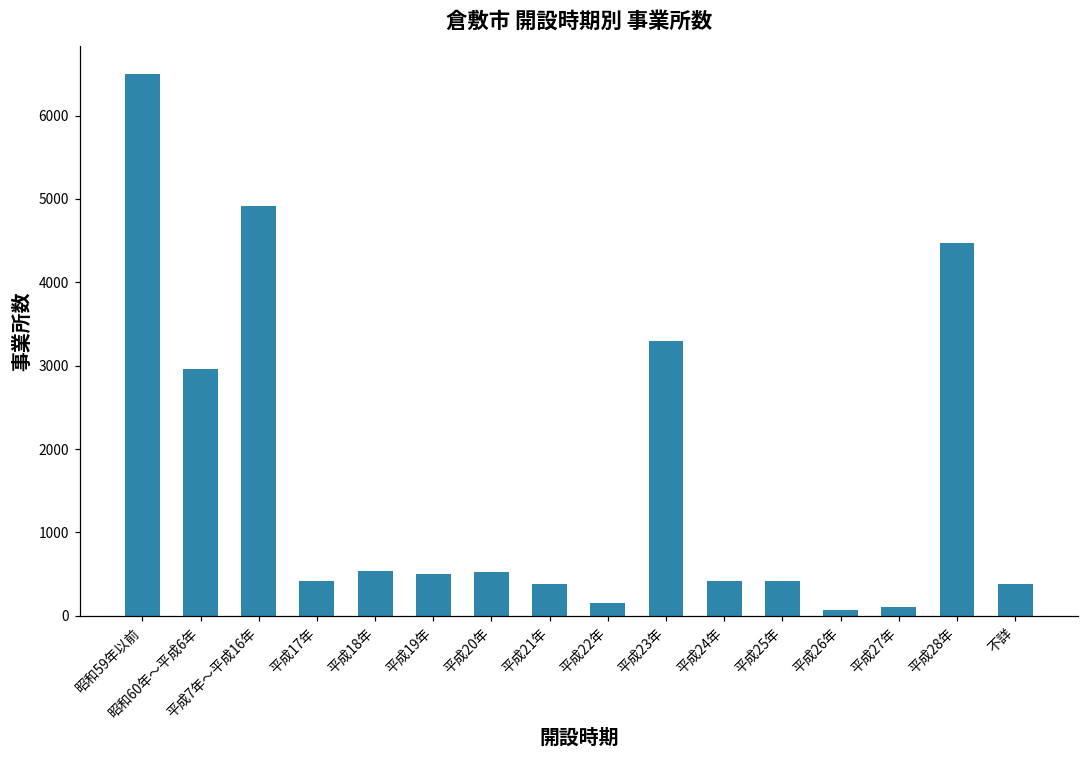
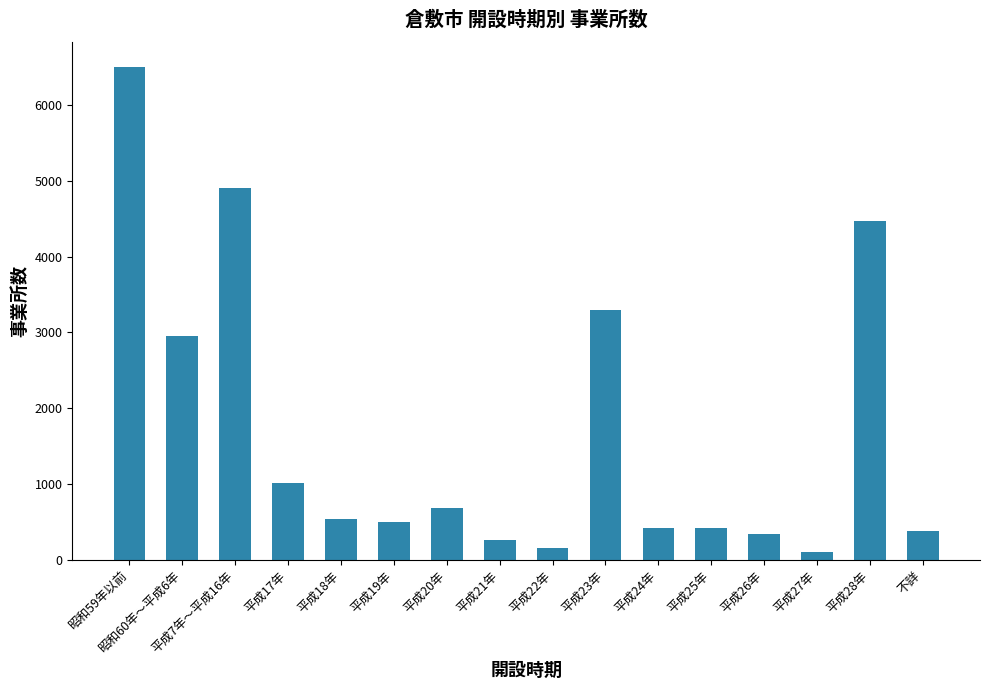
  {
    "昭和59年以前": 6500,
    "昭和60年～平成6年": 3000,
    "平成7年～平成16年": 4900,
-   "平成17年": 400,
+   "平成17年": 1000,
    "平成18年": 500,
    "平成19年": 500,
-   "平成20年": 500,
-   "平成21年": 400,
+   "平成20年": 700,
+   "平成21年": 300,
    "平成22年": 200,
    "平成23年": 3300,
    "平成24年": 400,
    "平成25年": 400,
-   "平成26年": 100,
+   "平成26年": 300,
    "平成27年": 100,
    "平成28年": 4500,
    "不詳": 400
  }
